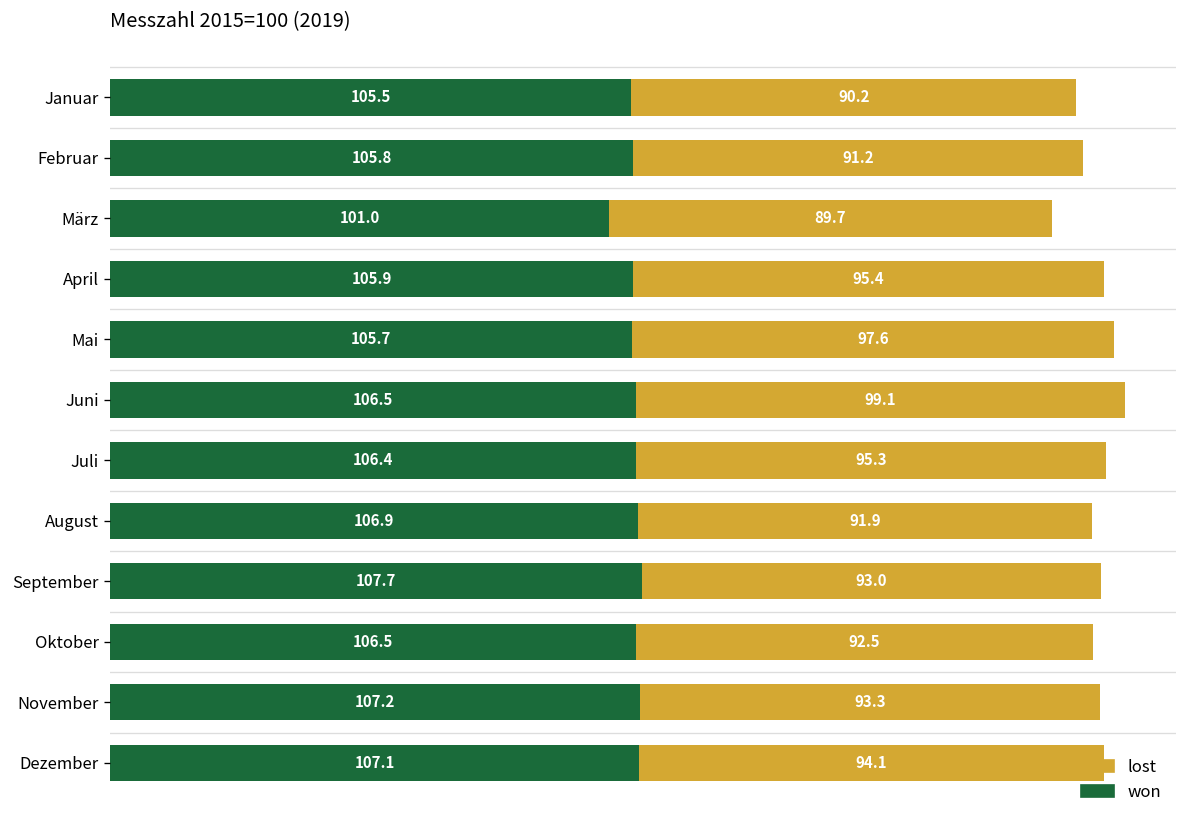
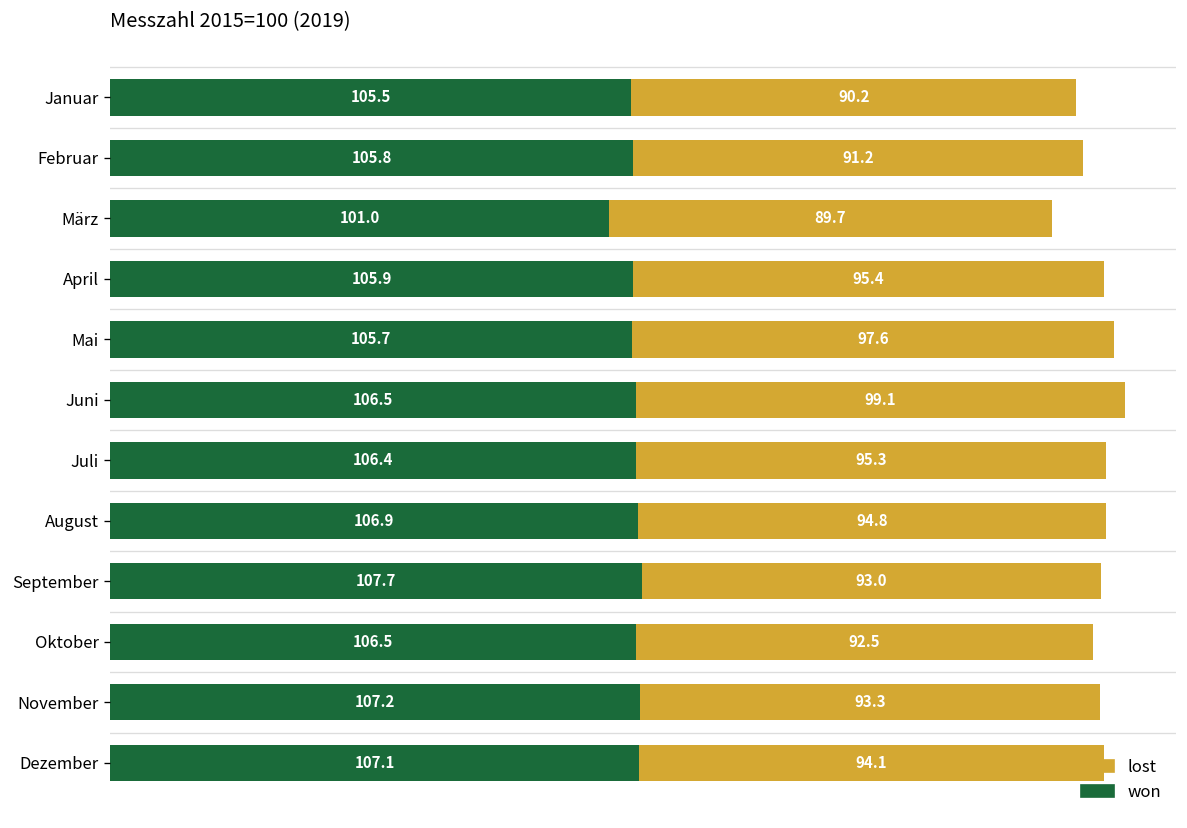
  {
    "won": {
      "Januar": 105.5,
      "Februar": 105.8,
      "März": 101.0,
      "April": 105.9,
      "Mai": 105.7,
      "Juni": 106.5,
      "Juli": 106.4,
      "August": 106.9,
      "September": 107.7,
      "Oktober": 106.5,
      "November": 107.2,
      "Dezember": 107.1
    },
    "lost": {
      "Januar": 90.2,
      "Februar": 91.2,
      "März": 89.7,
      "April": 95.4,
      "Mai": 97.6,
      "Juni": 99.1,
      "Juli": 95.3,
-     "August": 91.9,
+     "August": 94.8,
      "September": 93.0,
      "Oktober": 92.5,
      "November": 93.3,
      "Dezember": 94.1
    }
  }
